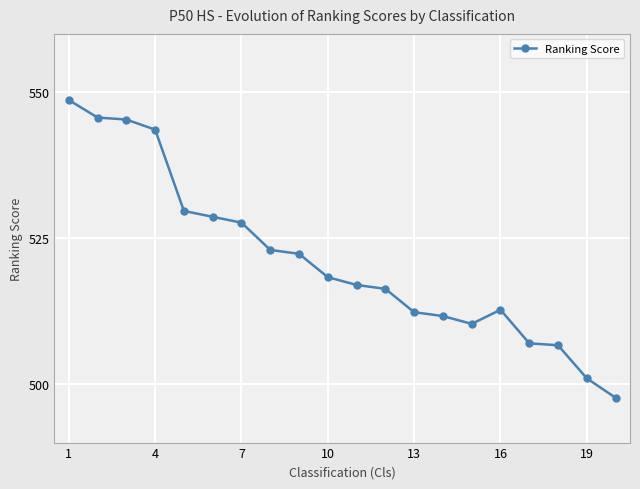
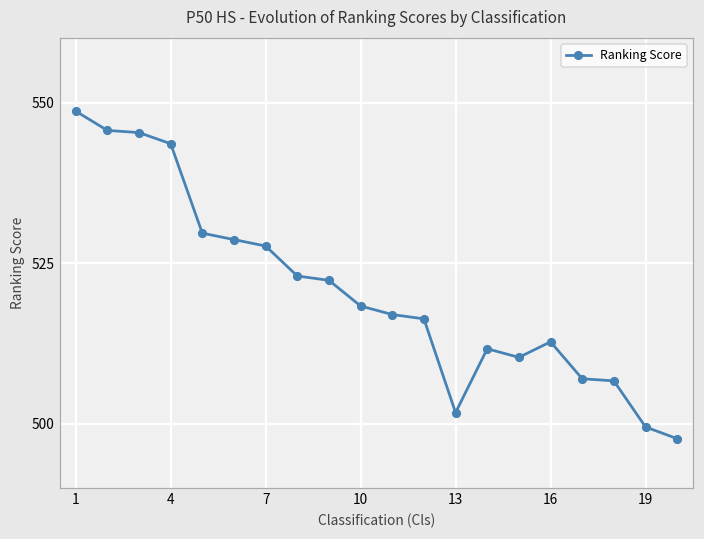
  {
    "1": 549,
    "4": 544,
    "7": 528,
    "10": 518,
-   "13": 512,
+   "13": 502,
    "16": 513,
-   "19": 501
+   "19": 500
  }
